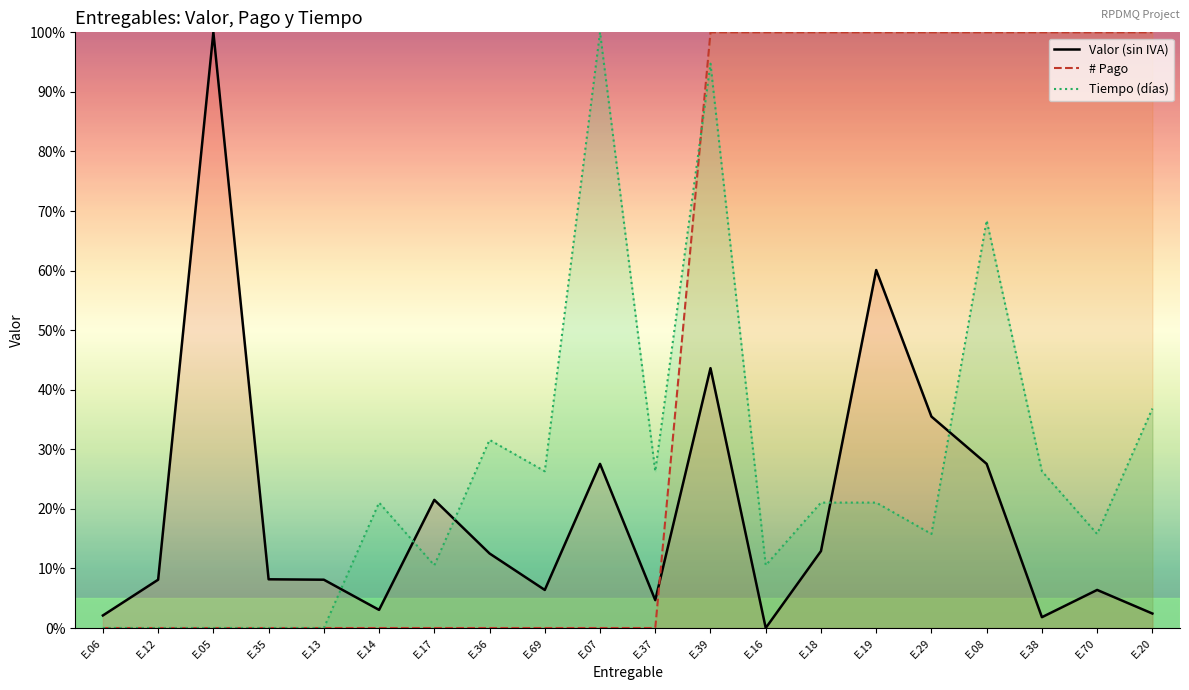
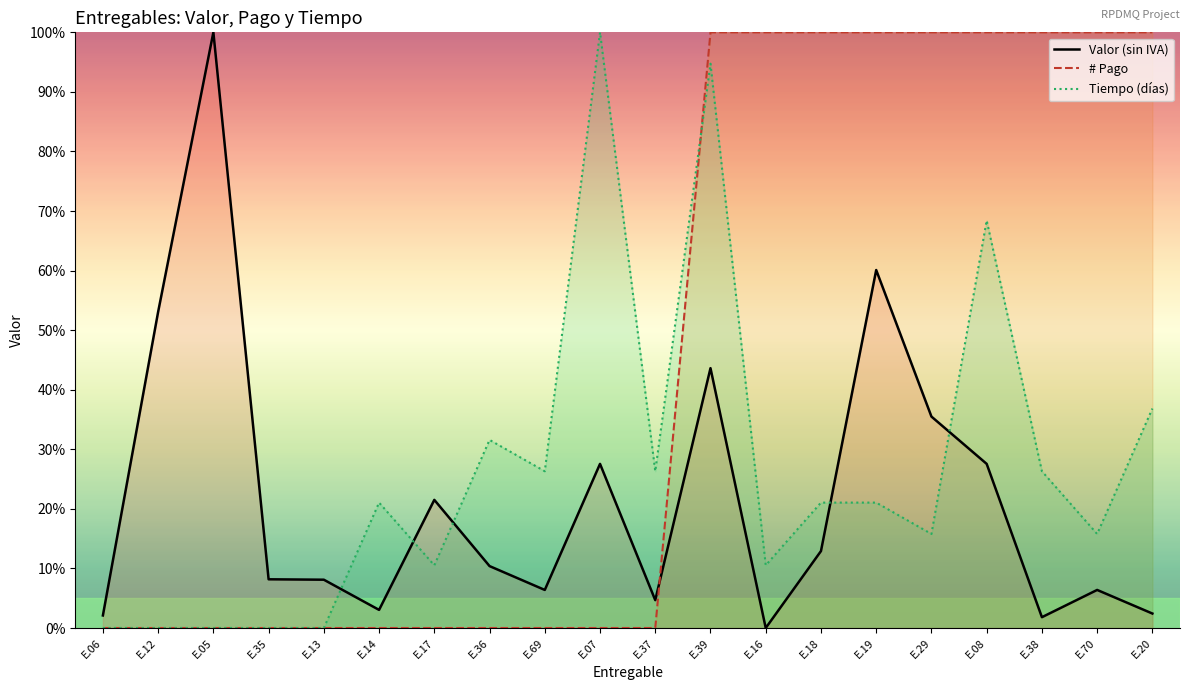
  {
    "Valor (sin IVA)": {
-     "E.12": "8%",
+     "E.12": "53%",
      "E.05": "100%",
      "E.35": "8%",
      "E.13": "8%",
      "E.17": "22%",
-     "E.36": "13%",
+     "E.36": "10%",
      "E.69": "6%",
      "E.07": "28%",
      "E.39": "44%",
      "E.18": "13%",
      "E.19": "60%",
      "E.29": "35%",
      "E.08": "28%",
      "E.70": "6%"
    },
    "# Pago": {
      "E.39": "100%",
      "E.16": "100%",
      "E.18": "100%",
      "E.19": "100%",
      "E.29": "100%",
      "E.08": "100%",
      "E.38": "100%",
      "E.70": "100%",
      "E.20": "100%"
    },
    "Tiempo (días)": {
      "E.14": "21%",
      "E.17": "11%",
      "E.36": "32%",
      "E.69": "26%",
      "E.07": "100%",
      "E.37": "26%",
      "E.39": "95%",
      "E.16": "11%",
      "E.18": "21%",
      "E.19": "21%",
      "E.29": "16%",
      "E.08": "68%",
      "E.38": "26%",
      "E.70": "16%",
      "E.20": "37%"
    }
  }
